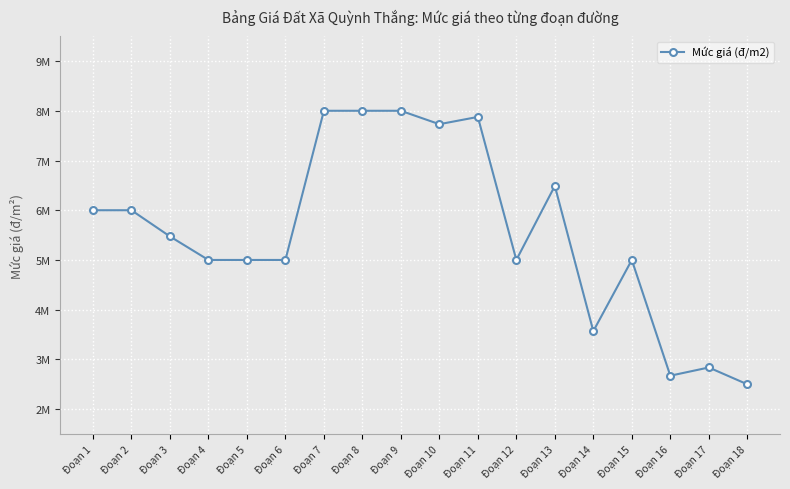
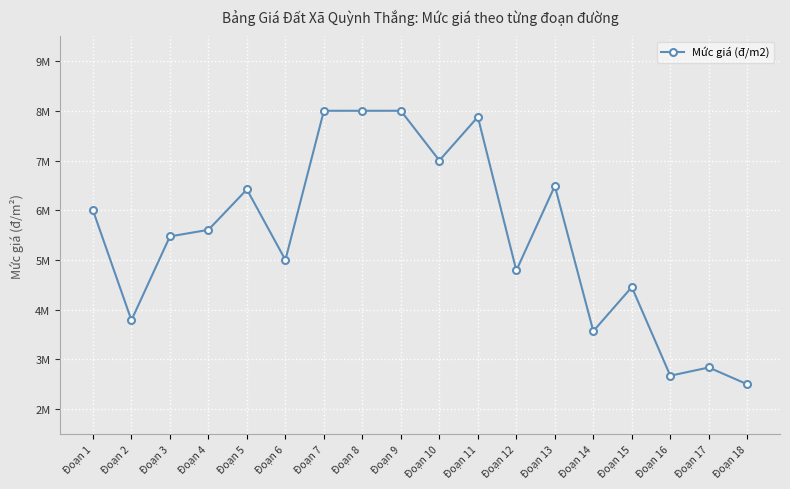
  {
    "Đoạn 1": 6000000,
-   "Đoạn 2": 6000000,
+   "Đoạn 2": 3800000,
    "Đoạn 3": 5500000,
-   "Đoạn 4": 5000000,
-   "Đoạn 5": 5000000,
+   "Đoạn 4": 5600000,
+   "Đoạn 5": 6400000,
    "Đoạn 6": 5000000,
    "Đoạn 7": 8000000,
    "Đoạn 8": 8000000,
    "Đoạn 9": 8000000,
-   "Đoạn 10": 7700000,
+   "Đoạn 10": 7000000,
    "Đoạn 11": 7900000,
-   "Đoạn 12": 5000000,
+   "Đoạn 12": 4800000,
    "Đoạn 13": 6500000,
    "Đoạn 14": 3600000,
-   "Đoạn 15": 5000000,
+   "Đoạn 15": 4500000,
    "Đoạn 16": 2700000,
    "Đoạn 17": 2800000,
    "Đoạn 18": 2500000
  }
